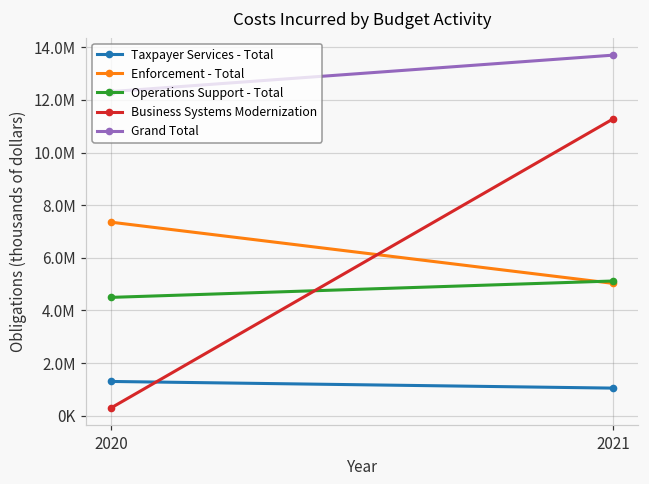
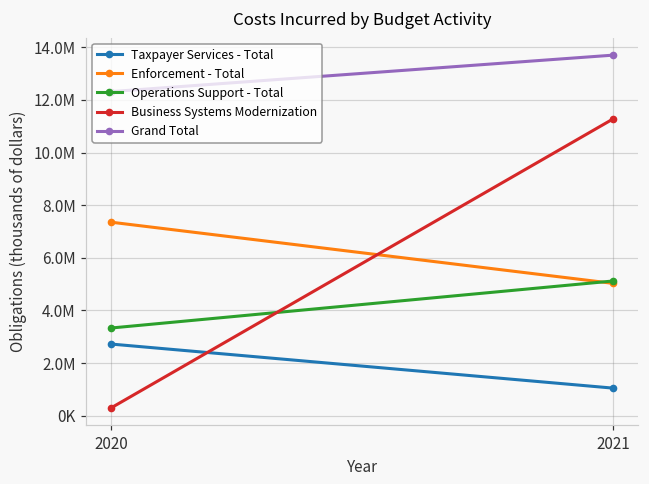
  {
    "Taxpayer Services - Total": {
-     "2020": 1300000,
+     "2020": 2700000,
      "2021": 1000000
    },
    "Enforcement - Total": {
      "2020": 7400000
    },
    "Operations Support - Total": {
-     "2020": 4500000
+     "2020": 3300000
    },
    "Business Systems Modernization": {
      "2020": 300000,
      "2021": 11300000
    },
    "Grand Total": {
      "2021": 13700000
    }
  }
